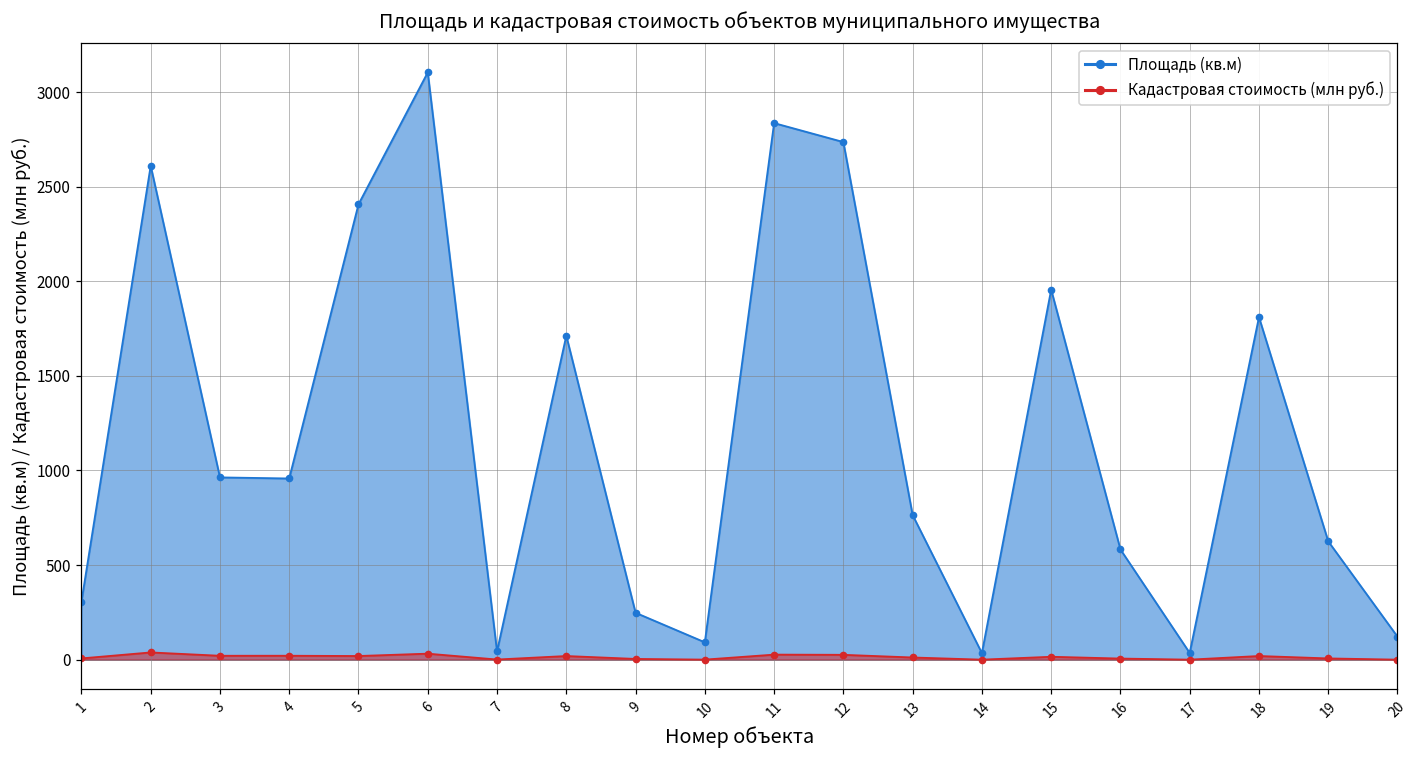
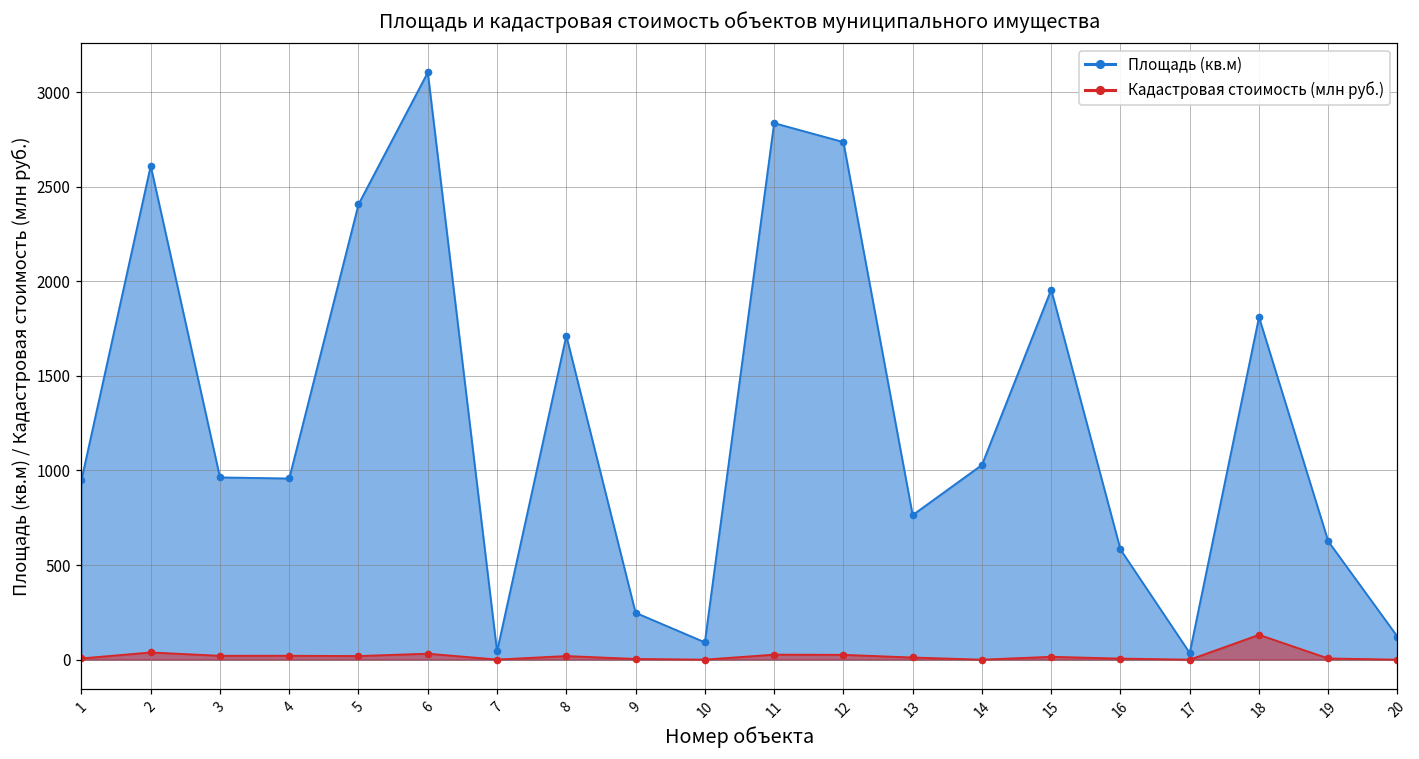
  {
    "Площадь (кв.м)": {
-     "1": 310,
+     "1": 950,
      "2": 2610,
      "3": 960,
      "4": 960,
      "5": 2410,
      "6": 3100,
      "7": 40,
      "8": 1710,
      "9": 250,
      "10": 90,
      "11": 2840,
      "12": 2740,
      "13": 760,
-     "14": 30,
+     "14": 1030,
      "15": 1960,
      "16": 580,
      "17": 40,
      "18": 1810,
      "19": 630,
      "20": 120
    },
    "Кадастровая стоимость (млн руб.)": {
      "1": 10,
      "2": 40,
      "3": 20,
      "4": 20,
      "5": 20,
      "6": 30,
      "7": 0,
      "8": 20,
      "9": 0,
      "10": 0,
      "11": 30,
      "12": 30,
      "13": 10,
      "14": 0,
      "15": 20,
      "16": 10,
      "17": 0,
-     "18": 20,
+     "18": 130,
      "19": 10,
      "20": 0
    }
  }
